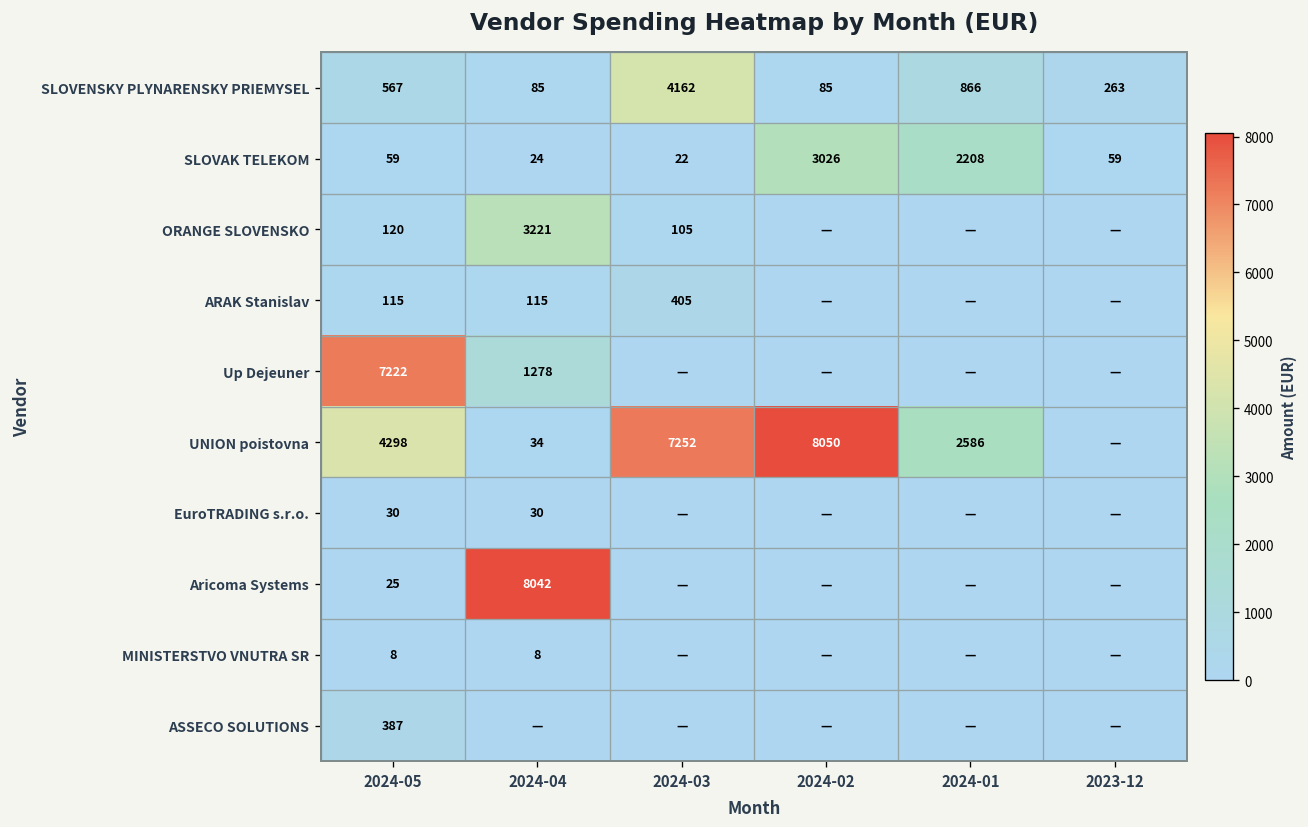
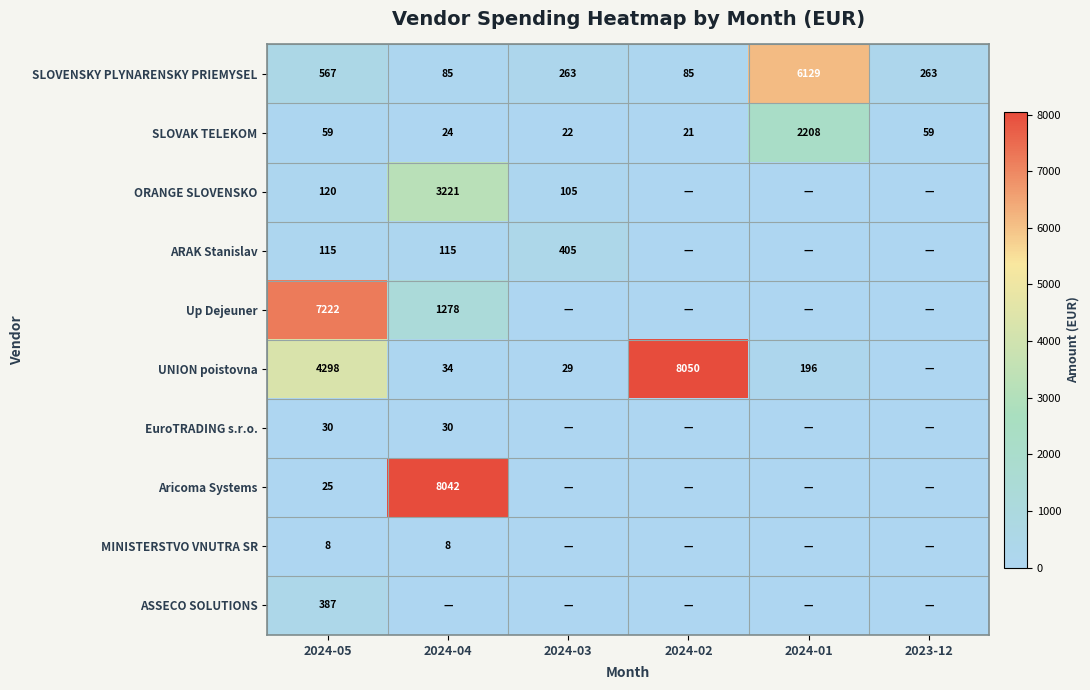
  {
    "SLOVENSKY PLYNARENSKY PRIEMYSEL": {
      "2024-05": 567,
      "2024-04": 85,
-     "2024-03": 4162,
+     "2024-03": 263,
      "2024-02": 85,
-     "2024-01": 866,
+     "2024-01": 6129,
      "2023-12": 263
    },
    "SLOVAK TELEKOM": {
      "2024-05": 59,
      "2024-04": 24,
      "2024-03": 22,
-     "2024-02": 3026,
+     "2024-02": 21,
      "2024-01": 2208,
      "2023-12": 59
    },
    "ORANGE SLOVENSKO": {
      "2024-05": 120,
      "2024-04": 3221,
      "2024-03": 105
    },
    "ARAK Stanislav": {
      "2024-05": 115,
      "2024-04": 115,
      "2024-03": 405
    },
    "Up Dejeuner": {
      "2024-05": 7222,
      "2024-04": 1278
    },
    "UNION poistovna": {
      "2024-05": 4298,
      "2024-04": 34,
-     "2024-03": 7252,
+     "2024-03": 29,
      "2024-02": 8050,
-     "2024-01": 2586
+     "2024-01": 196
    },
    "EuroTRADING s.r.o.": {
      "2024-05": 30,
      "2024-04": 30
    },
    "Aricoma Systems": {
      "2024-05": 25,
      "2024-04": 8042
    },
    "MINISTERSTVO VNUTRA SR": {
      "2024-05": 8,
      "2024-04": 8
    },
    "ASSECO SOLUTIONS": {
      "2024-05": 387
    }
  }
